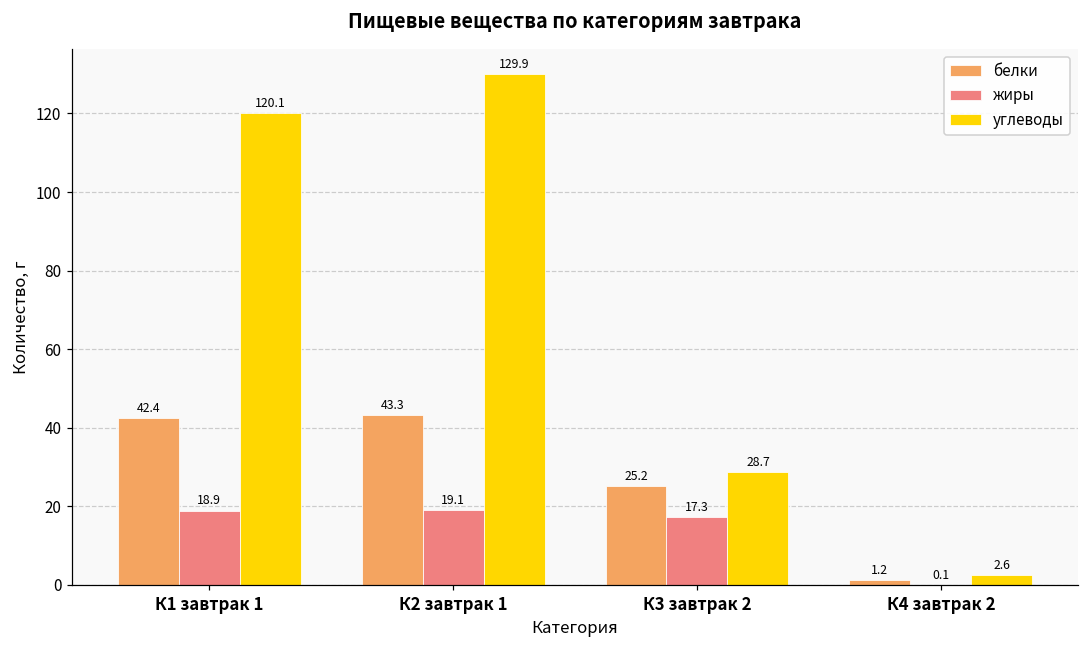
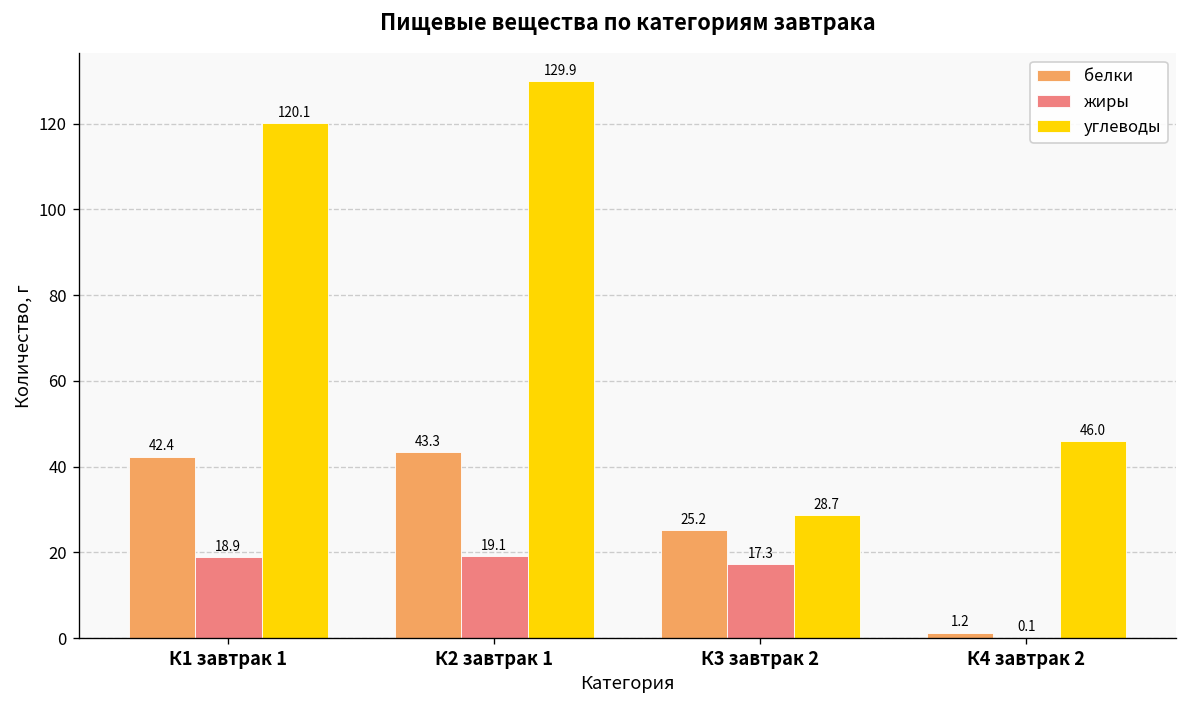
  {
    "углеводы": {
      "К1 завтрак 1": 120.1,
      "К2 завтрак 1": 129.9,
      "К3 завтрак 2": 28.7,
-     "К4 завтрак 2": 2.6
+     "К4 завтрак 2": 46.0
    }
  }
